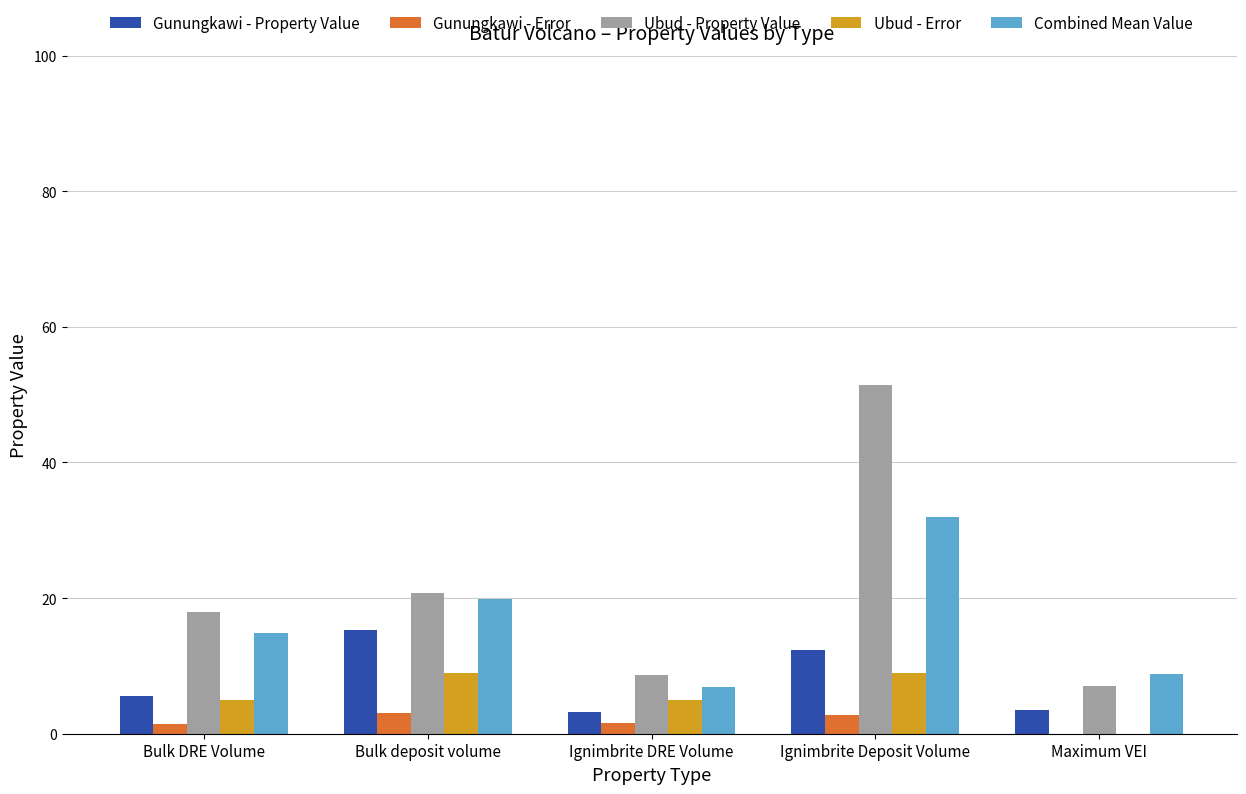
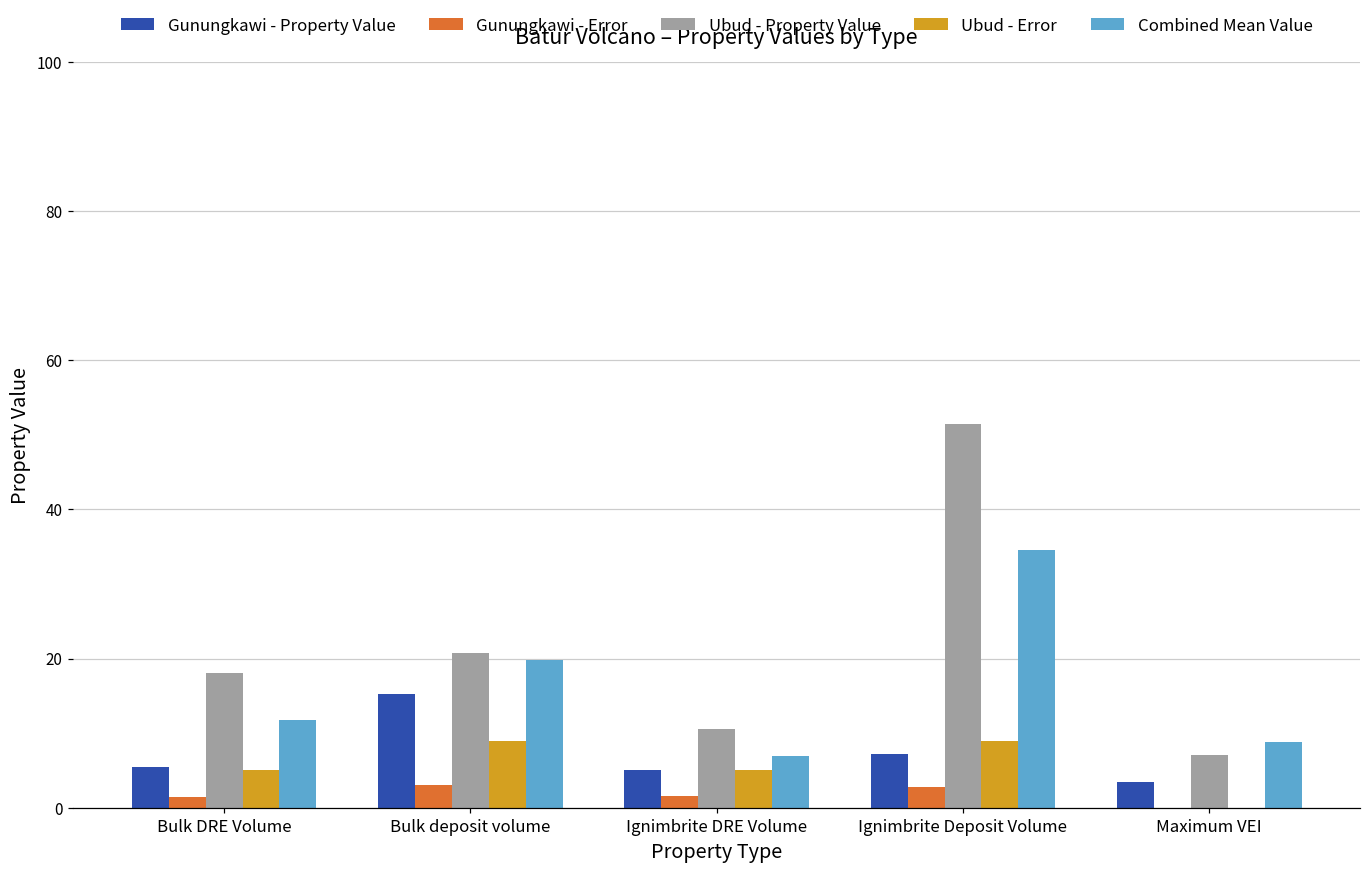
  {
    "Gunungkawi - Property Value": {
      "Bulk DRE Volume": 6,
      "Bulk deposit volume": 15,
-     "Ignimbrite DRE Volume": 3,
-     "Ignimbrite Deposit Volume": 12,
+     "Ignimbrite DRE Volume": 5,
+     "Ignimbrite Deposit Volume": 7,
      "Maximum VEI": 4
    },
    "Ubud - Property Value": {
      "Bulk DRE Volume": 18,
      "Bulk deposit volume": 21,
-     "Ignimbrite DRE Volume": 9,
+     "Ignimbrite DRE Volume": 11,
      "Ignimbrite Deposit Volume": 52,
      "Maximum VEI": 7
    },
    "Combined Mean Value": {
-     "Bulk DRE Volume": 15,
+     "Bulk DRE Volume": 12,
      "Bulk deposit volume": 20,
      "Ignimbrite DRE Volume": 7,
-     "Ignimbrite Deposit Volume": 32,
+     "Ignimbrite Deposit Volume": 35,
      "Maximum VEI": 9
    }
  }
